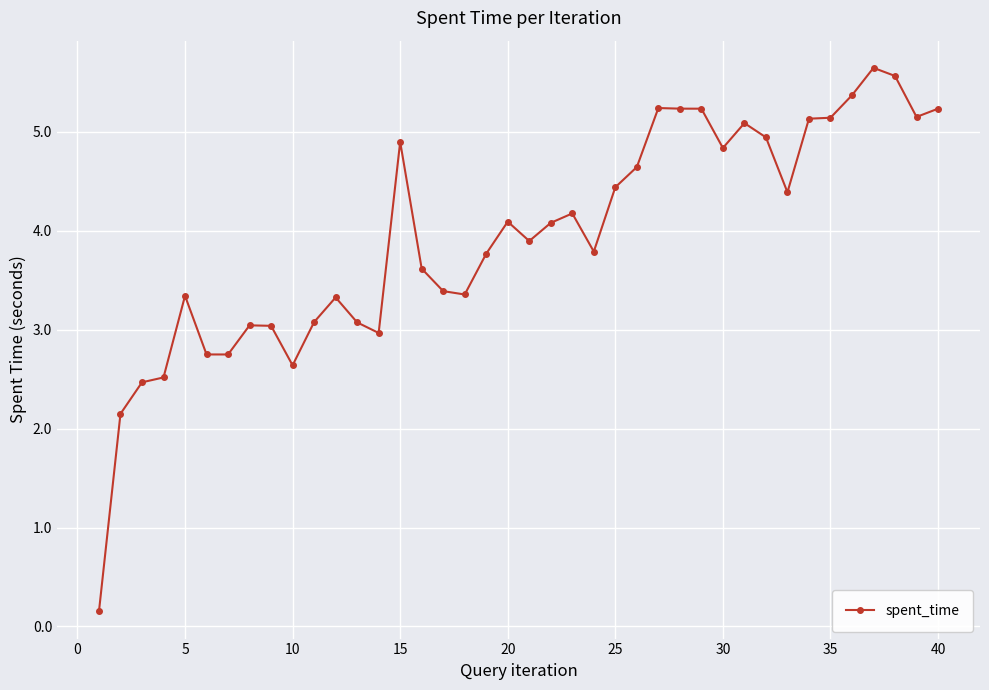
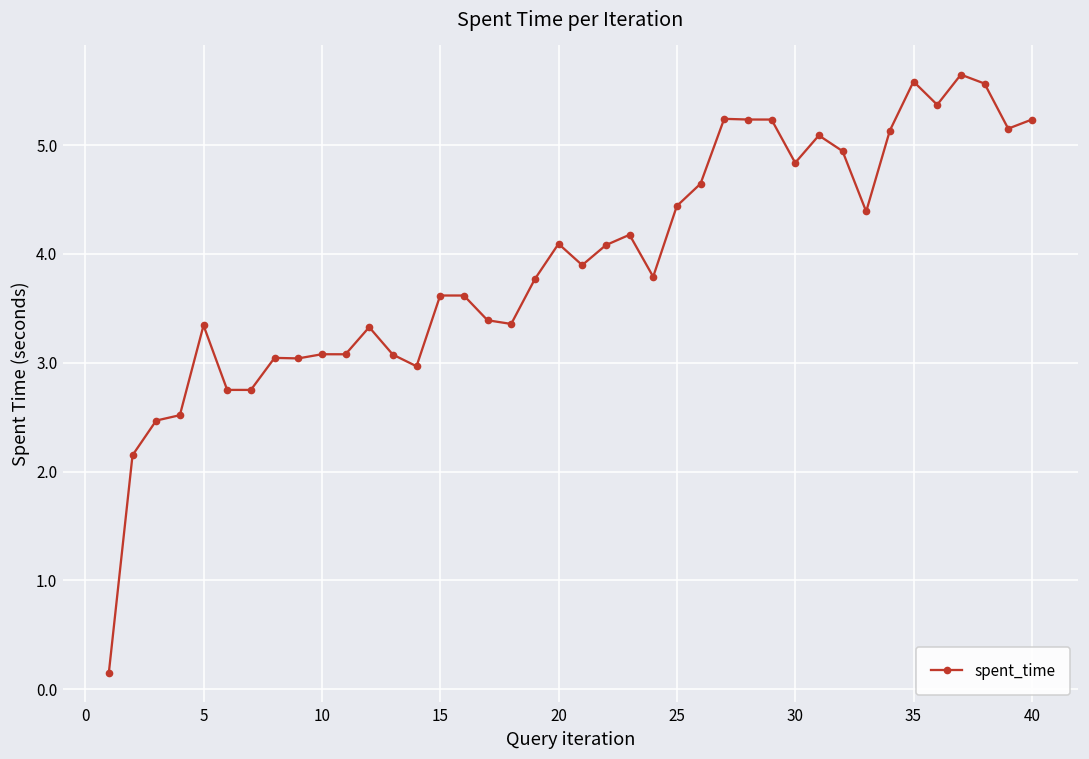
  {
    "5": 3.3,
-   "10": 2.6,
-   "15": 4.9,
+   "10": 3.1,
+   "15": 3.6,
    "20": 4.1,
    "25": 4.4,
    "30": 4.8,
-   "35": 5.1,
+   "35": 5.6,
    "40": 5.2
  }
